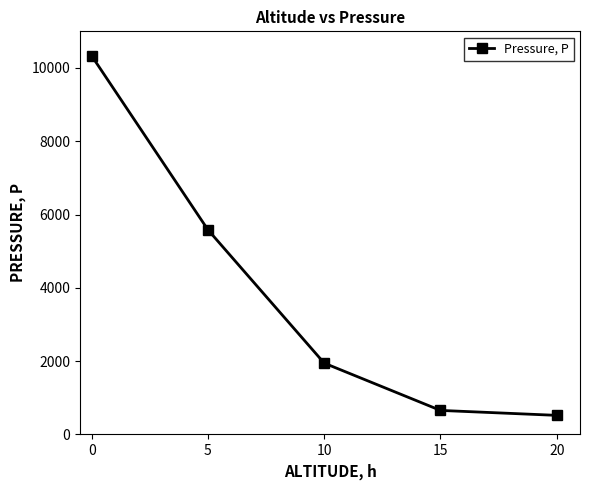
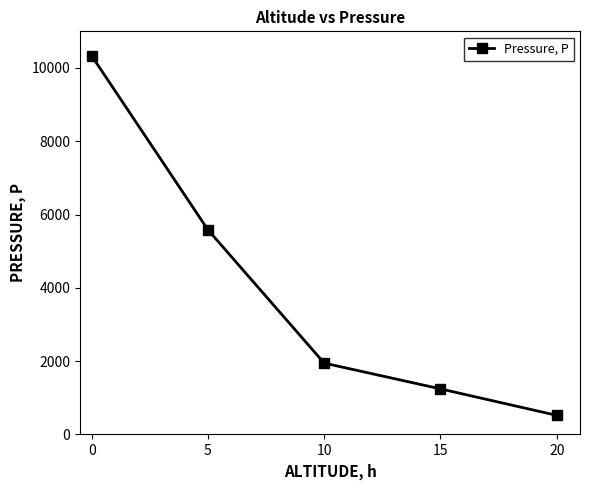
  {
    "0": 10300,
    "5": 5600,
    "10": 1900,
-   "15": 700,
+   "15": 1200,
    "20": 500
  }
